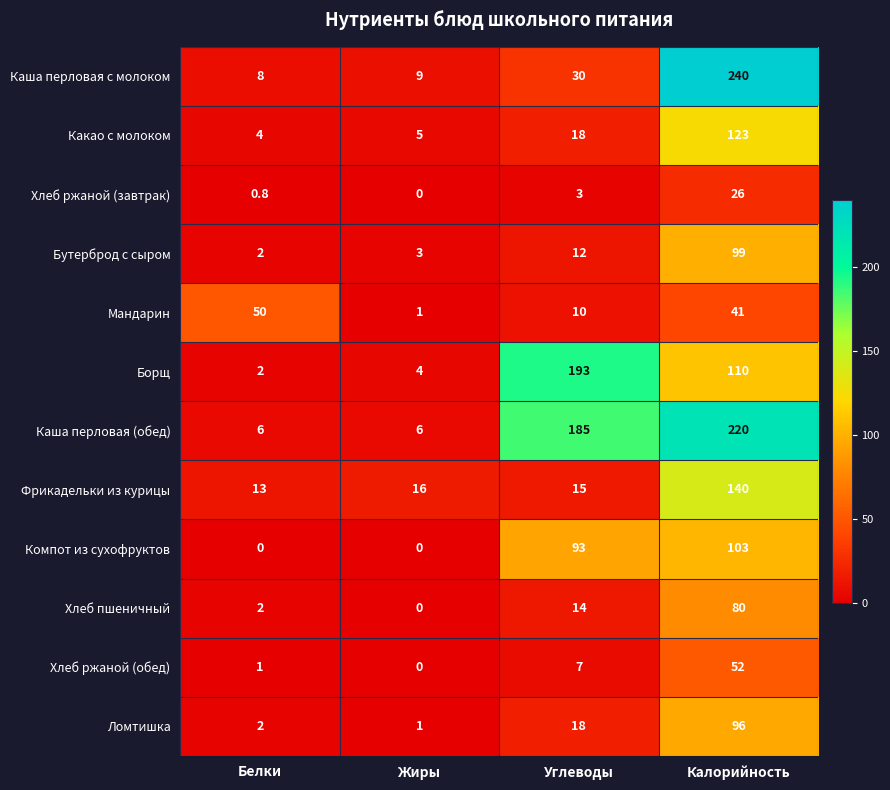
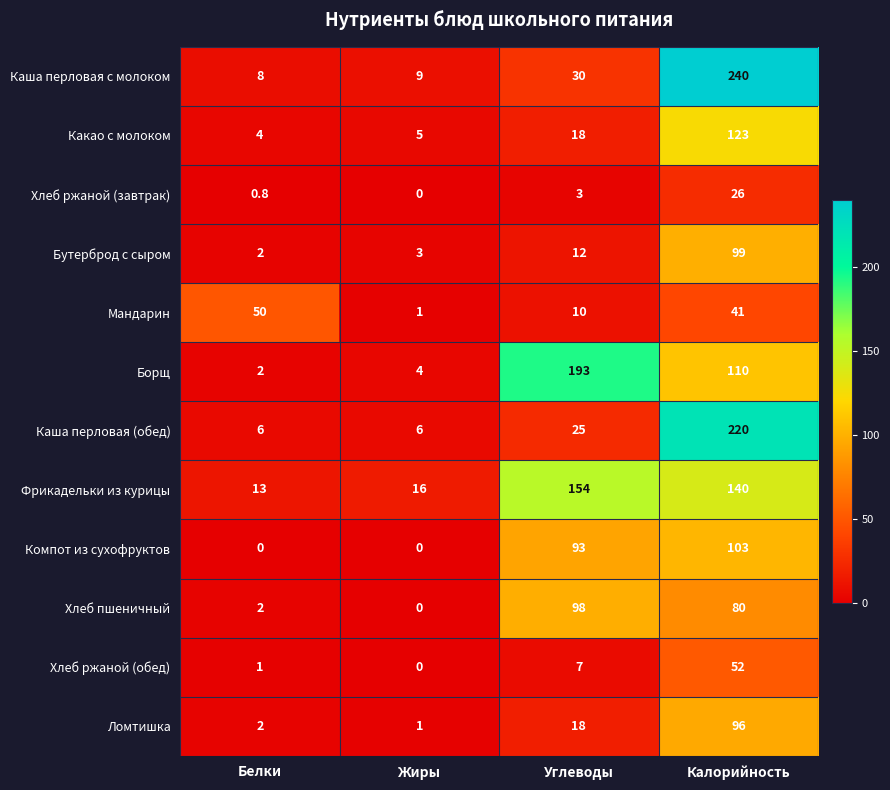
  {
    "Каша перловая с молоком": {
      "Белки": 8,
      "Жиры": 9,
      "Углеводы": 30,
      "Калорийность": 240
    },
    "Какао с молоком": {
      "Белки": 4,
      "Жиры": 5,
      "Углеводы": 18,
      "Калорийность": 123
    },
    "Хлеб ржаной (завтрак)": {
      "Белки": 0.8,
      "Жиры": 0,
      "Углеводы": 3,
      "Калорийность": 26
    },
    "Бутерброд с сыром": {
      "Белки": 2,
      "Жиры": 3,
      "Углеводы": 12,
      "Калорийность": 99
    },
    "Мандарин": {
      "Белки": 50,
      "Жиры": 1,
      "Углеводы": 10,
      "Калорийность": 41
    },
    "Борщ": {
      "Белки": 2,
      "Жиры": 4,
      "Углеводы": 193,
      "Калорийность": 110
    },
    "Каша перловая (обед)": {
      "Белки": 6,
      "Жиры": 6,
-     "Углеводы": 185,
+     "Углеводы": 25,
      "Калорийность": 220
    },
    "Фрикадельки из курицы": {
      "Белки": 13,
      "Жиры": 16,
-     "Углеводы": 15,
+     "Углеводы": 154,
      "Калорийность": 140
    },
    "Компот из сухофруктов": {
      "Белки": 0,
      "Жиры": 0,
      "Углеводы": 93,
      "Калорийность": 103
    },
    "Хлеб пшеничный": {
      "Белки": 2,
      "Жиры": 0,
-     "Углеводы": 14,
+     "Углеводы": 98,
      "Калорийность": 80
    },
    "Хлеб ржаной (обед)": {
      "Белки": 1,
      "Жиры": 0,
      "Углеводы": 7,
      "Калорийность": 52
    },
    "Ломтишка": {
      "Белки": 2,
      "Жиры": 1,
      "Углеводы": 18,
      "Калорийность": 96
    }
  }
